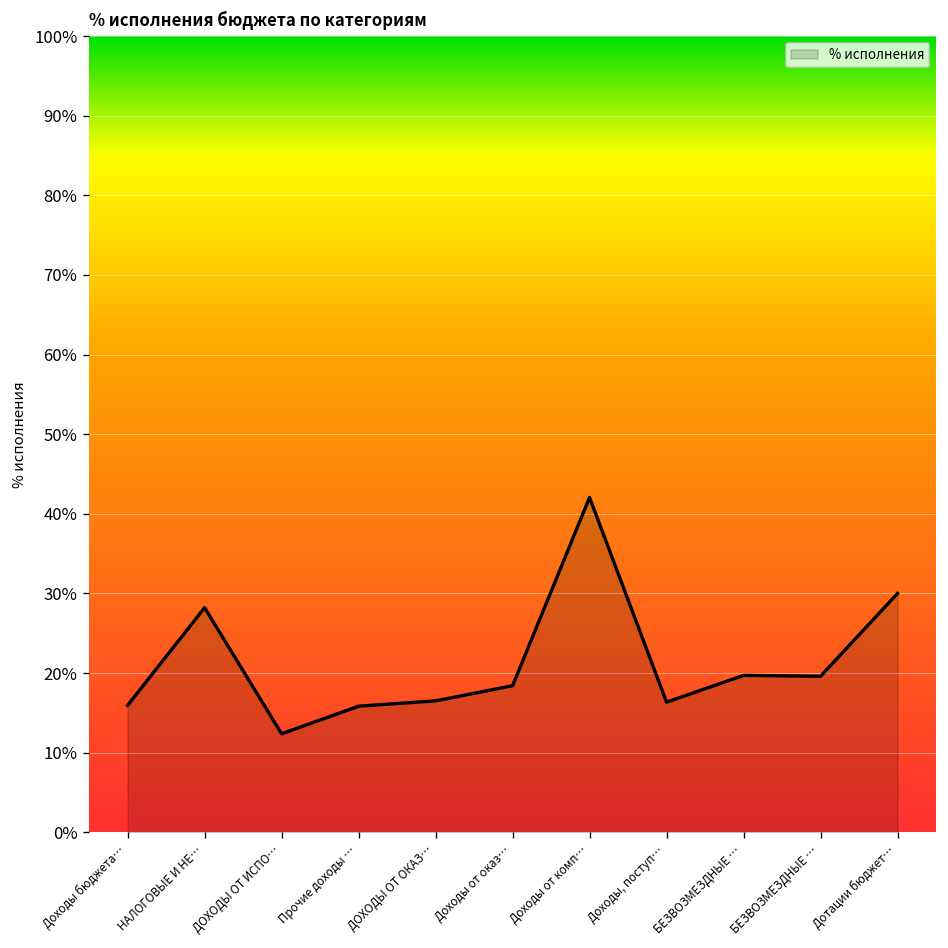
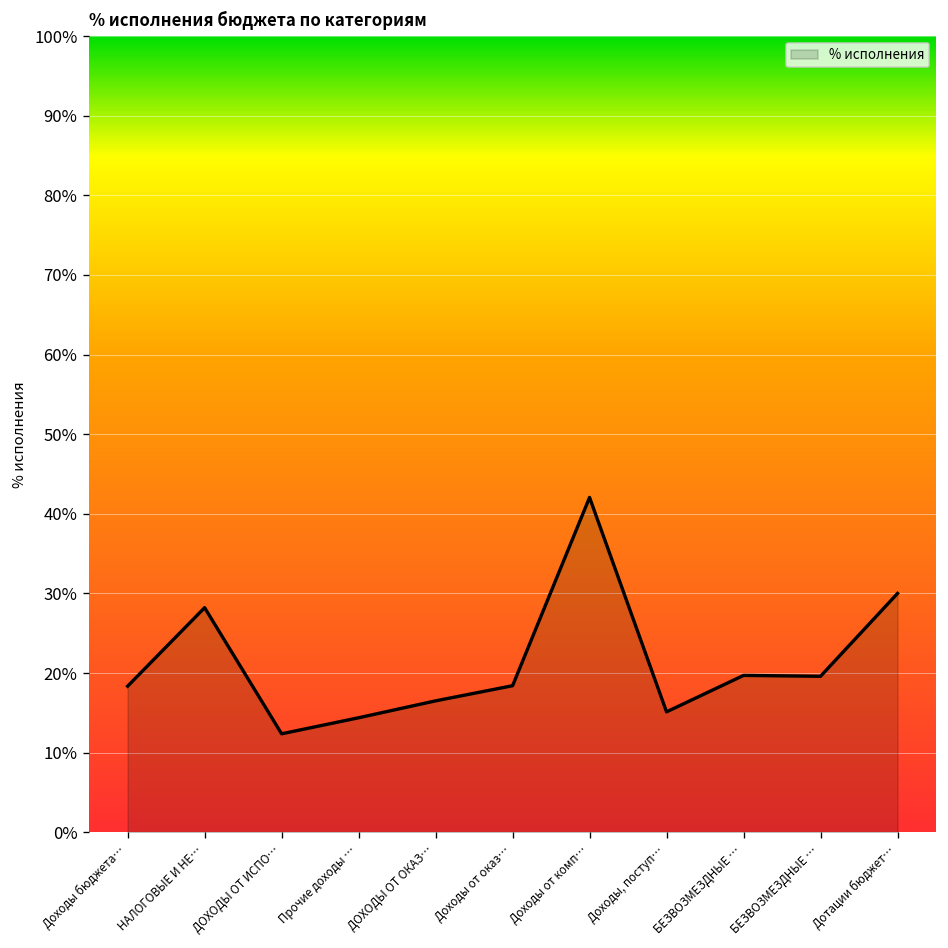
  {
-   "Доходы бюджета…": "16%",
+   "Доходы бюджета…": "18%",
    "НАЛОГОВЫЕ И НЕ…": "28%",
    "ДОХОДЫ ОТ ИСПО…": "12%",
-   "Прочие доходы …": "16%",
+   "Прочие доходы …": "14%",
    "ДОХОДЫ ОТ ОКАЗ…": "17%",
    "Доходы от оказ…": "18%",
    "Доходы от комп…": "42%",
-   "Доходы, поступ…": "16%",
+   "Доходы, поступ…": "15%",
    "Дотации бюджет…": "30%"
  }
